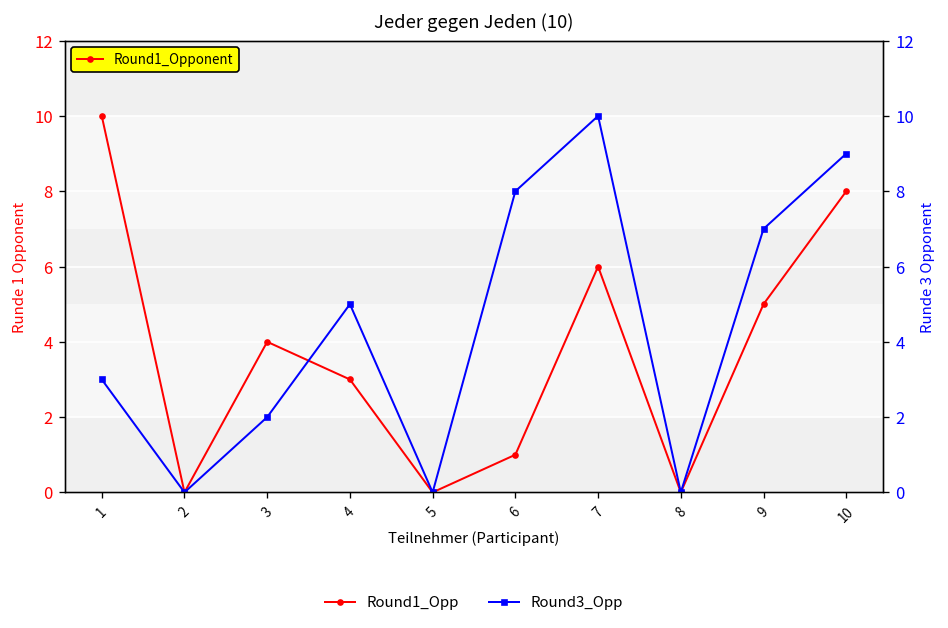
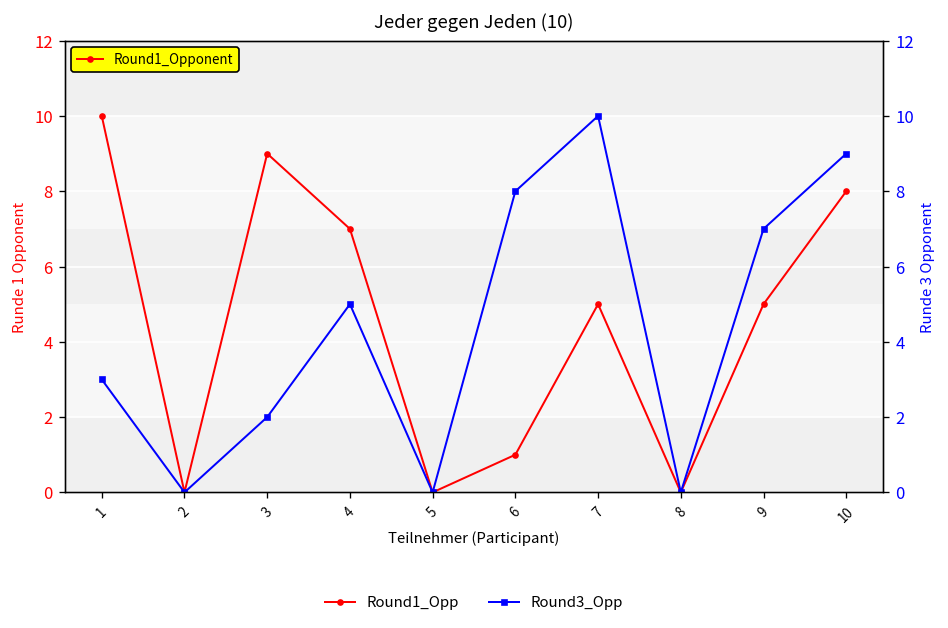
  {
    "Round1_Opponent": {
      "1": 10,
      "2": 0,
-     "3": 4,
-     "4": 3,
+     "3": 9,
+     "4": 7,
      "5": 0,
      "6": 1,
-     "7": 6,
+     "7": 5,
      "8": 0,
      "9": 5,
      "10": 8
    }
  }
